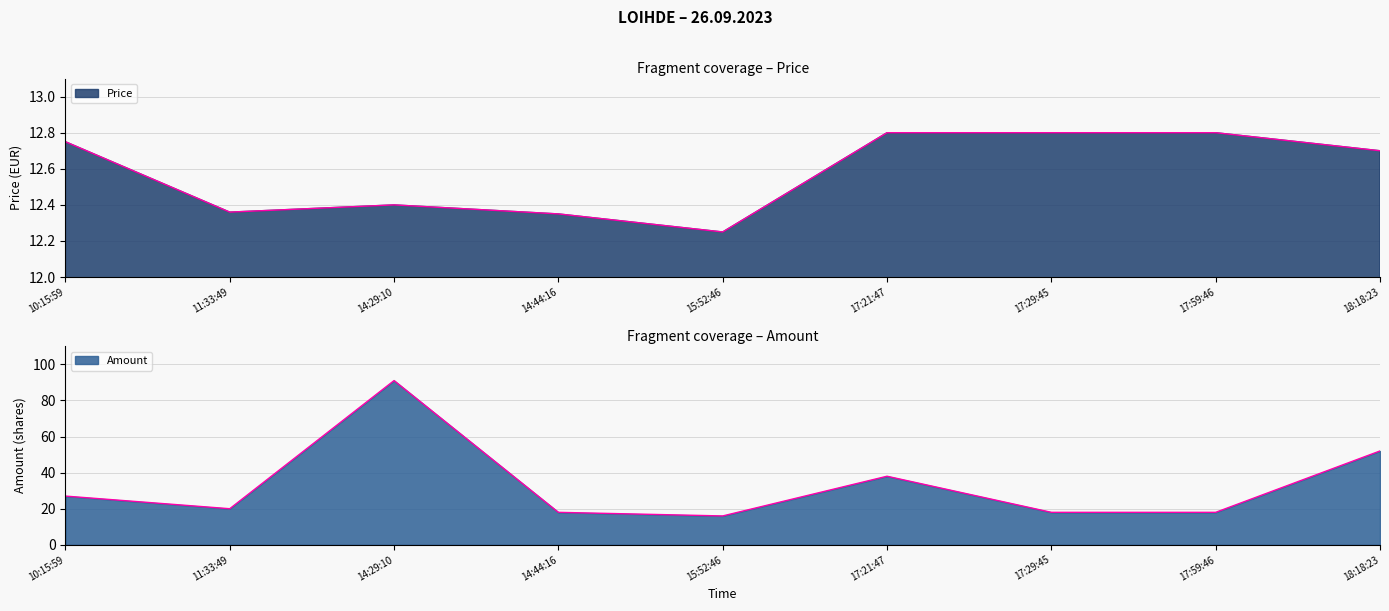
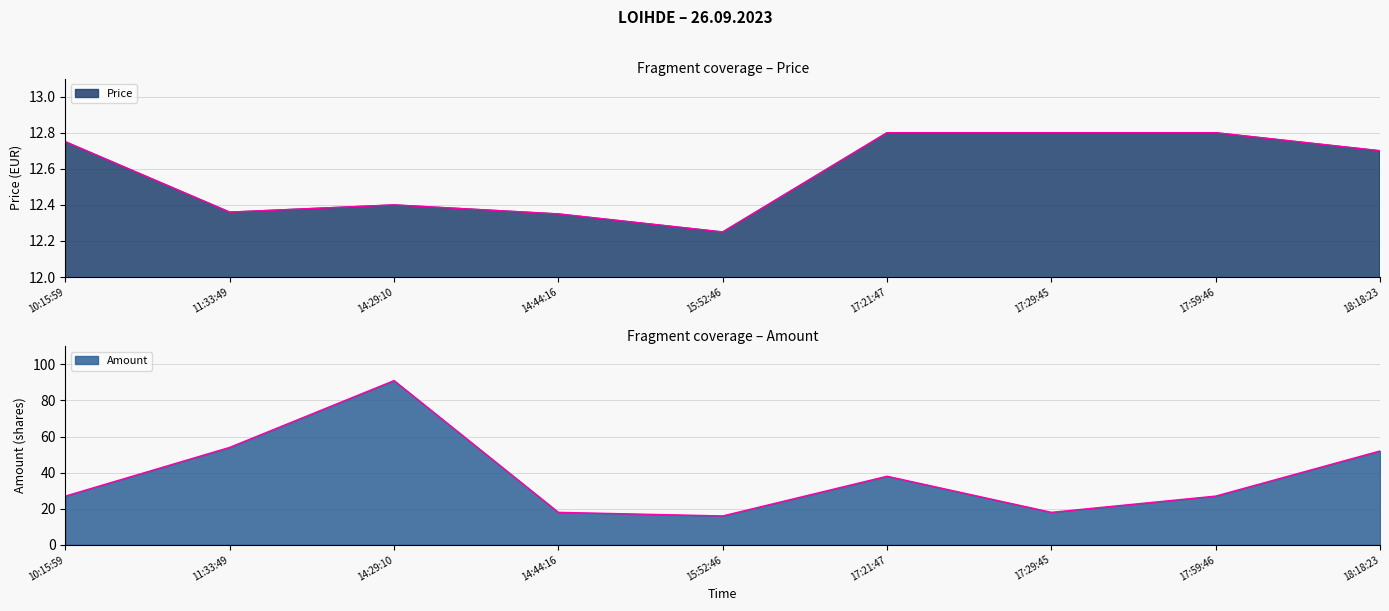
  {
    "Fragment coverage – Price": {
      "10:15:59": 12.75,
      "11:33:49": 12.36,
      "14:29:10": 12.40,
      "14:44:16": 12.35,
      "15:52:46": 12.25,
      "17:21:47": 12.80,
      "17:29:45": 12.80,
      "17:59:46": 12.80,
      "18:18:23": 12.70
    },
    "Fragment coverage – Amount": {
      "10:15:59": 27,
-     "11:33:49": 20,
+     "11:33:49": 54,
      "14:29:10": 91,
      "14:44:16": 18,
      "15:52:46": 16,
      "17:21:47": 38,
      "17:29:45": 18,
-     "17:59:46": 18,
+     "17:59:46": 27,
      "18:18:23": 52
    }
  }
